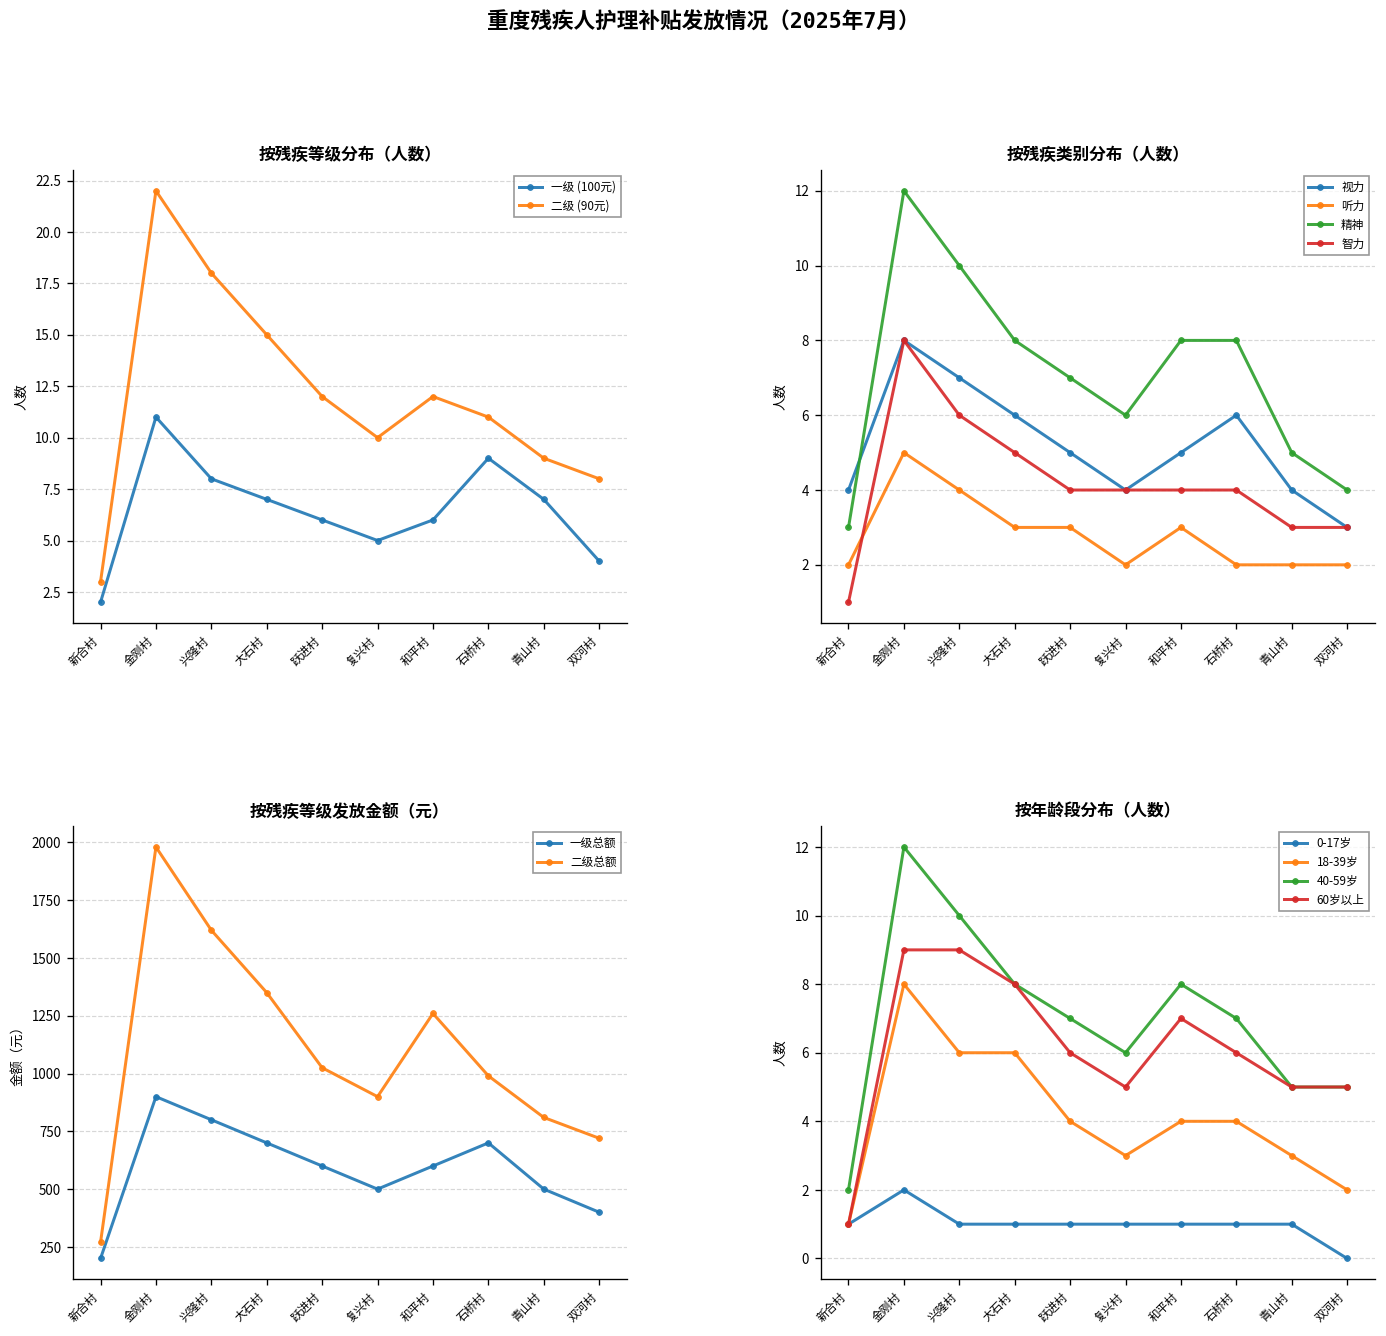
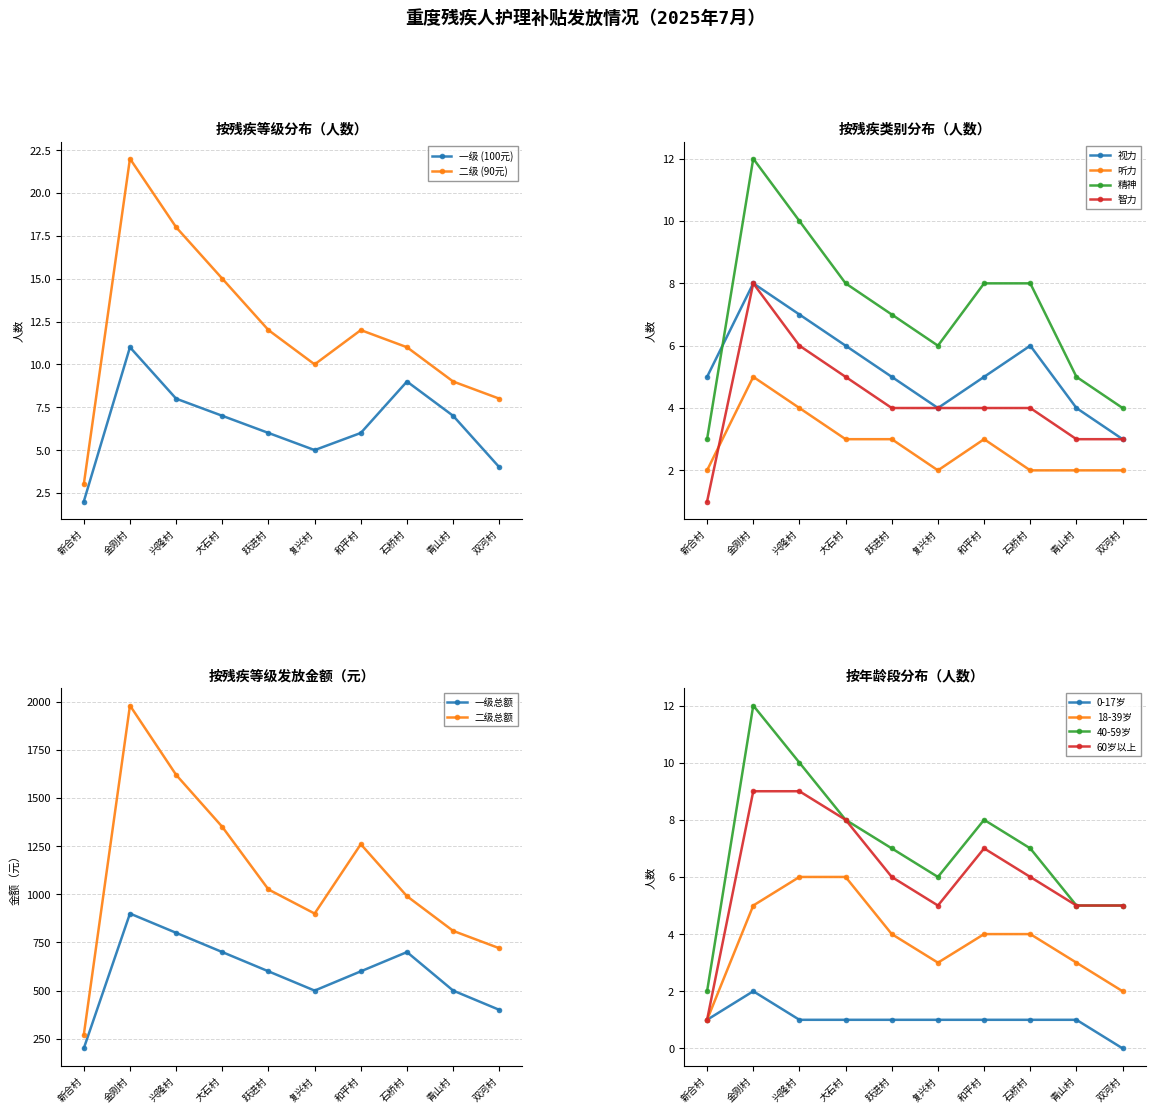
  {
    "按残疾等级分布（人数）": {
      "一级 (100元)": {
        "新合村": 2.0,
        "金刚村": 11.0,
        "兴隆村": 8.0,
        "大石村": 7.0,
        "跃进村": 6.0,
        "复兴村": 5.0,
        "和平村": 6.0,
        "石桥村": 9.0,
        "青山村": 7.0,
        "双河村": 4.0
      },
      "二级 (90元)": {
        "新合村": 3.0,
        "金刚村": 22.0,
        "兴隆村": 18.0,
        "大石村": 15.0,
        "跃进村": 12.0,
        "复兴村": 10.0,
        "和平村": 12.0,
        "石桥村": 11.0,
        "青山村": 9.0,
        "双河村": 8.0
      }
    },
    "按残疾类别分布（人数）": {
      "视力": {
-       "新合村": 4,
+       "新合村": 5,
        "兴隆村": 7,
        "大石村": 6,
        "跃进村": 5,
        "和平村": 5,
        "石桥村": 6,
        "青山村": 4
      },
      "听力": {
        "新合村": 2,
        "金刚村": 5,
        "兴隆村": 4,
        "大石村": 3,
        "跃进村": 3,
        "复兴村": 2,
        "和平村": 3,
        "石桥村": 2,
        "青山村": 2,
        "双河村": 2
      },
      "精神": {
        "新合村": 3,
        "金刚村": 12,
        "兴隆村": 10,
        "大石村": 8,
        "跃进村": 7,
        "复兴村": 6,
        "和平村": 8,
        "石桥村": 8,
        "青山村": 5,
        "双河村": 4
      },
      "智力": {
        "新合村": 1,
        "兴隆村": 6,
        "大石村": 5,
        "跃进村": 4,
        "和平村": 4,
        "石桥村": 4,
        "青山村": 3
      }
    },
    "按残疾等级发放金额（元）": {
      "一级总额": {
        "新合村": 200,
        "金刚村": 900,
        "兴隆村": 800,
        "大石村": 700,
        "跃进村": 600,
        "复兴村": 500,
        "和平村": 600,
        "石桥村": 700,
        "青山村": 500,
        "双河村": 400
      },
      "二级总额": {
        "新合村": 270,
        "金刚村": 1980,
        "兴隆村": 1620,
        "大石村": 1350,
        "跃进村": 1030,
        "复兴村": 900,
        "和平村": 1260,
        "石桥村": 990,
        "青山村": 810,
        "双河村": 720
      }
    },
    "按年龄段分布（人数）": {
      "0-17岁": {
        "金刚村": 2,
        "兴隆村": 1,
        "大石村": 1,
        "跃进村": 1,
        "复兴村": 1,
        "和平村": 1,
        "石桥村": 1,
        "青山村": 1,
        "双河村": 0
      },
      "18-39岁": {
-       "金刚村": 8,
+       "金刚村": 5,
        "兴隆村": 6,
        "大石村": 6,
        "跃进村": 4,
        "复兴村": 3,
        "和平村": 4,
        "石桥村": 4,
        "青山村": 3,
        "双河村": 2
      },
      "40-59岁": {
        "新合村": 2,
        "金刚村": 12,
        "兴隆村": 10,
        "跃进村": 7,
        "复兴村": 6,
        "和平村": 8,
        "石桥村": 7
      },
      "60岁以上": {
        "金刚村": 9,
        "兴隆村": 9,
        "跃进村": 6,
        "复兴村": 5,
        "和平村": 7,
        "石桥村": 6
      }
    }
  }
